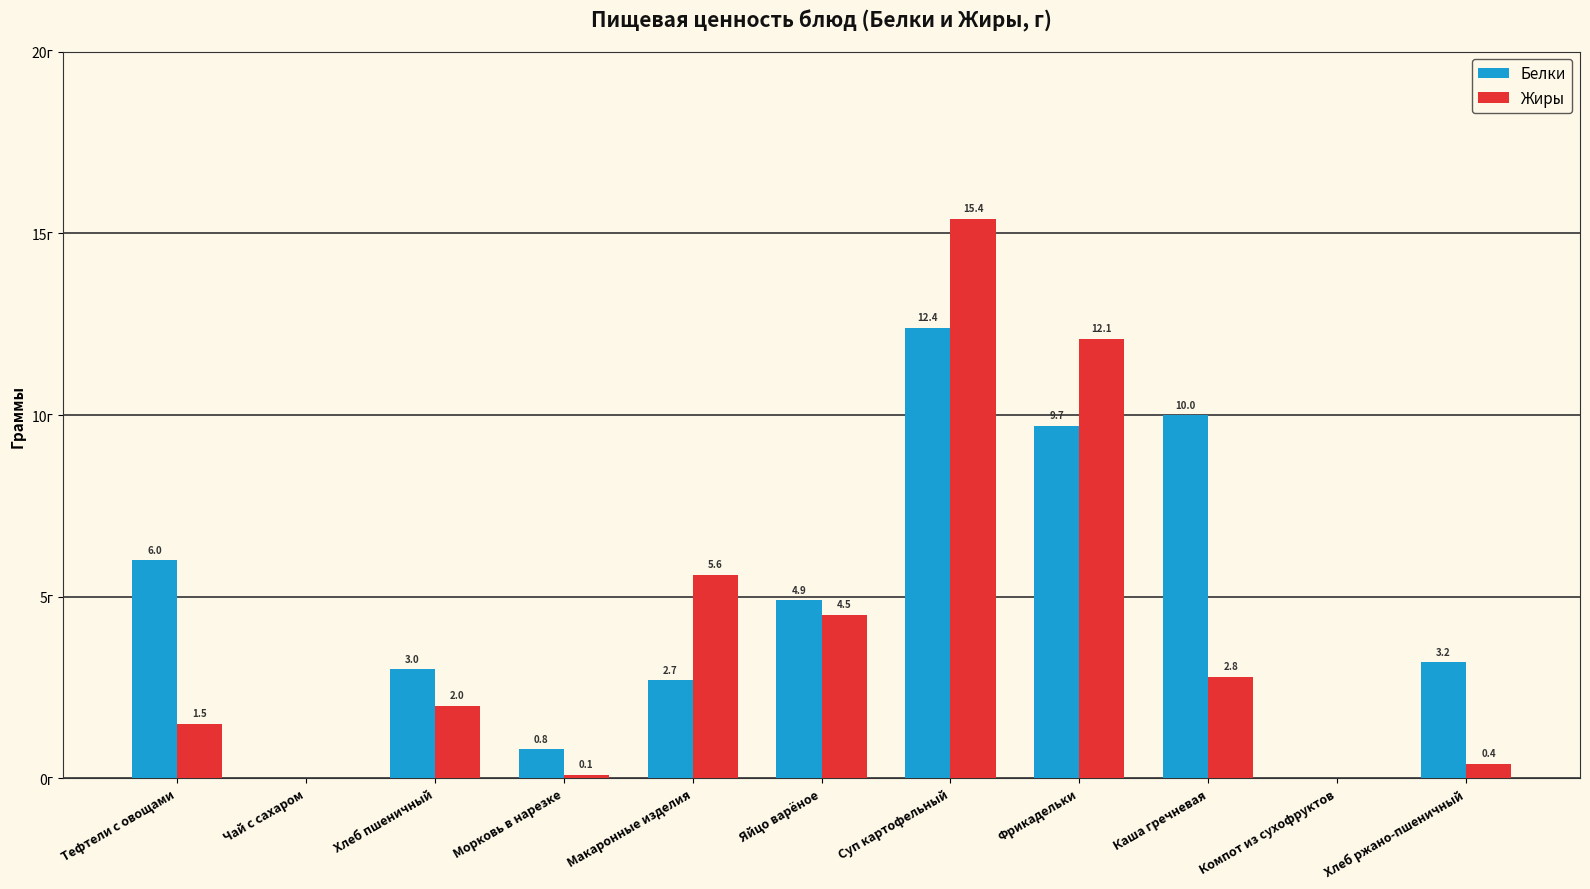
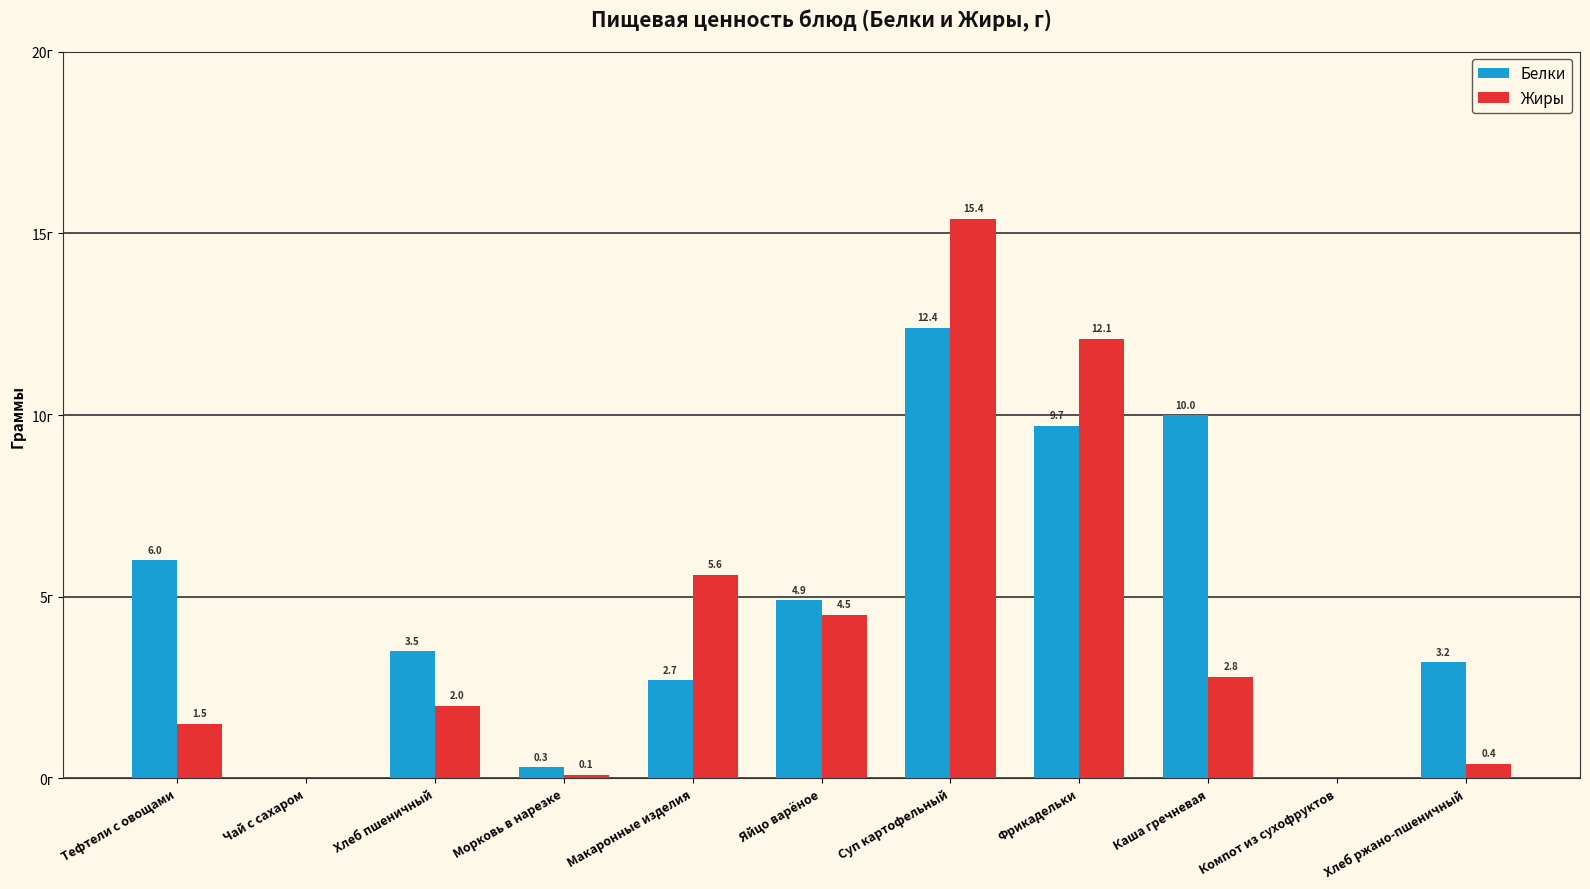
  {
    "Белки": {
      "Тефтели с овощами": 6.0,
-     "Хлеб пшеничный": 3.0,
-     "Морковь в нарезке": 0.8,
+     "Хлеб пшеничный": 3.5,
+     "Морковь в нарезке": 0.3,
      "Макаронные изделия": 2.7,
      "Яйцо варёное": 4.9,
      "Суп картофельный": 12.4,
      "Фрикадельки": 9.7,
      "Каша гречневая": 10.0,
      "Хлеб ржано-пшеничный": 3.2
    },
    "Жиры": {
      "Тефтели с овощами": 1.5,
      "Хлеб пшеничный": 2.0,
      "Морковь в нарезке": 0.1,
      "Макаронные изделия": 5.6,
      "Яйцо варёное": 4.5,
      "Суп картофельный": 15.4,
      "Фрикадельки": 12.1,
      "Каша гречневая": 2.8,
      "Хлеб ржано-пшеничный": 0.4
    }
  }
